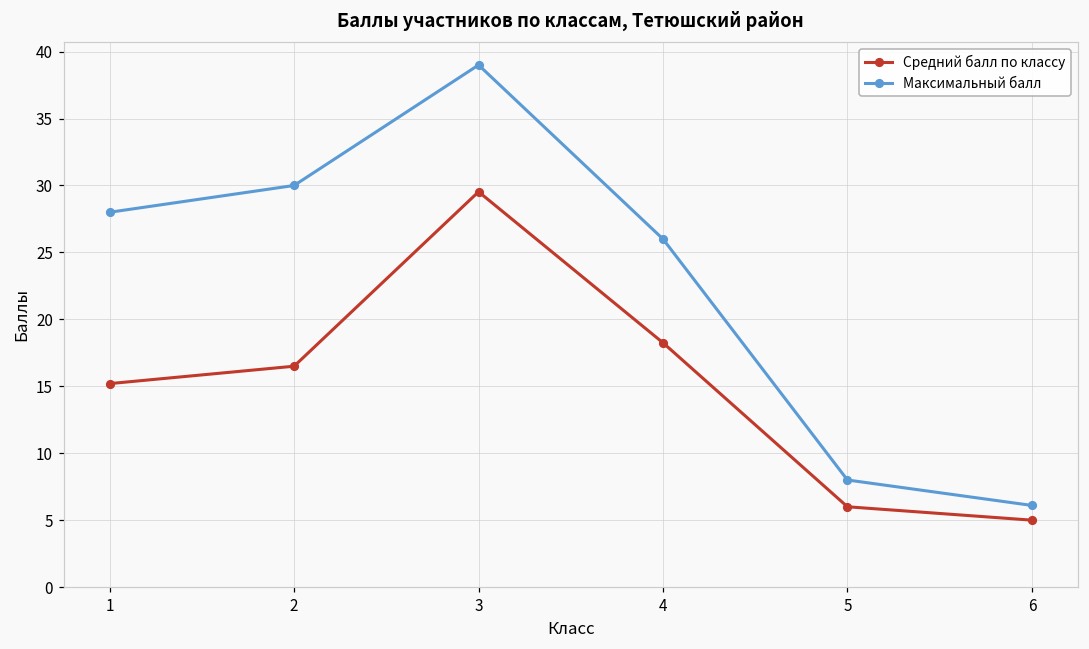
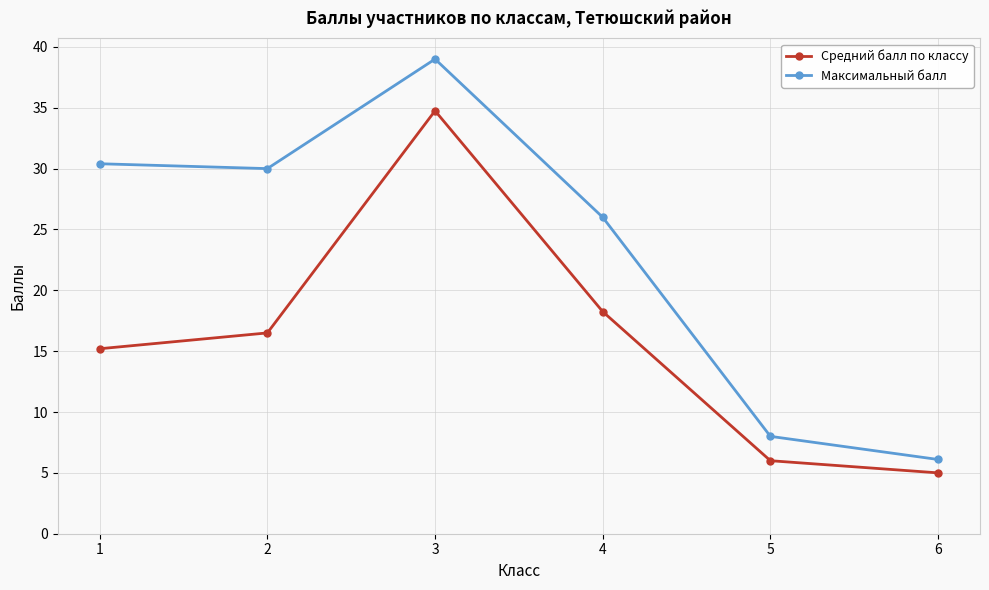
  {
    "Средний балл по классу": {
      "1": 15.2,
      "2": 16.5,
-     "3": 29.5,
+     "3": 34.8,
      "4": 18.3,
      "5": 6.0,
      "6": 5.0
    },
    "Максимальный балл": {
-     "1": 28.0,
+     "1": 30.4,
      "2": 30.0,
      "3": 39.0,
      "4": 26.0,
      "5": 8.0,
      "6": 6.1
    }
  }
